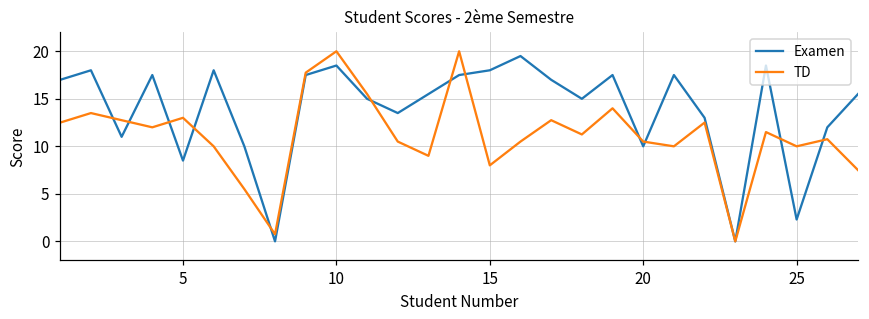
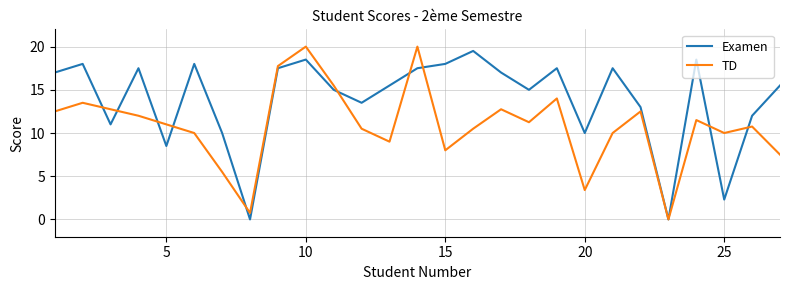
  {
    "Examen": {
      "5": 9,
      "10": 19,
      "15": 18,
      "20": 10,
      "25": 2
    },
    "TD": {
-     "5": 13,
+     "5": 11,
      "10": 20,
      "15": 8,
-     "20": 11,
+     "20": 3,
      "25": 10
    }
  }
